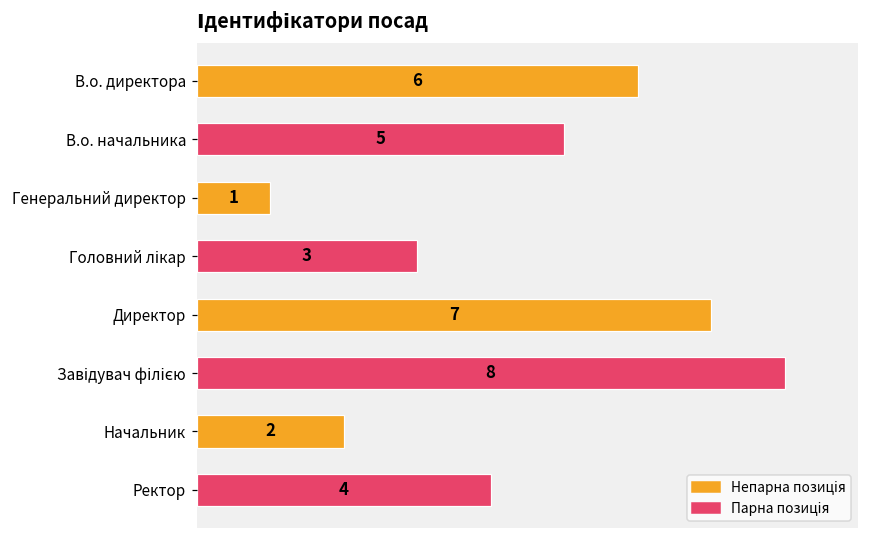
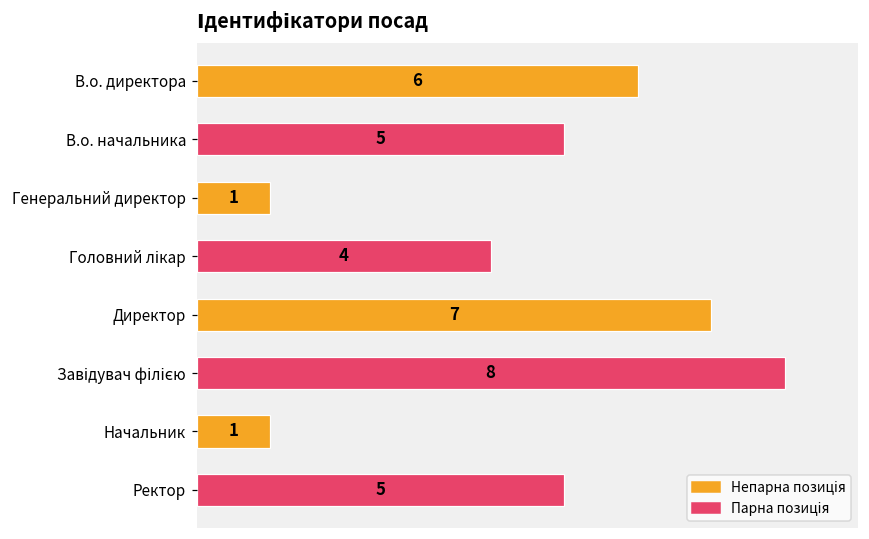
  {
    "В.о. директора": 6,
    "В.о. начальника": 5,
    "Генеральний директор": 1,
-   "Головний лікар": 3,
+   "Головний лікар": 4,
    "Директор": 7,
    "Завідувач філією": 8,
-   "Начальник": 2,
-   "Ректор": 4
+   "Начальник": 1,
+   "Ректор": 5
  }
